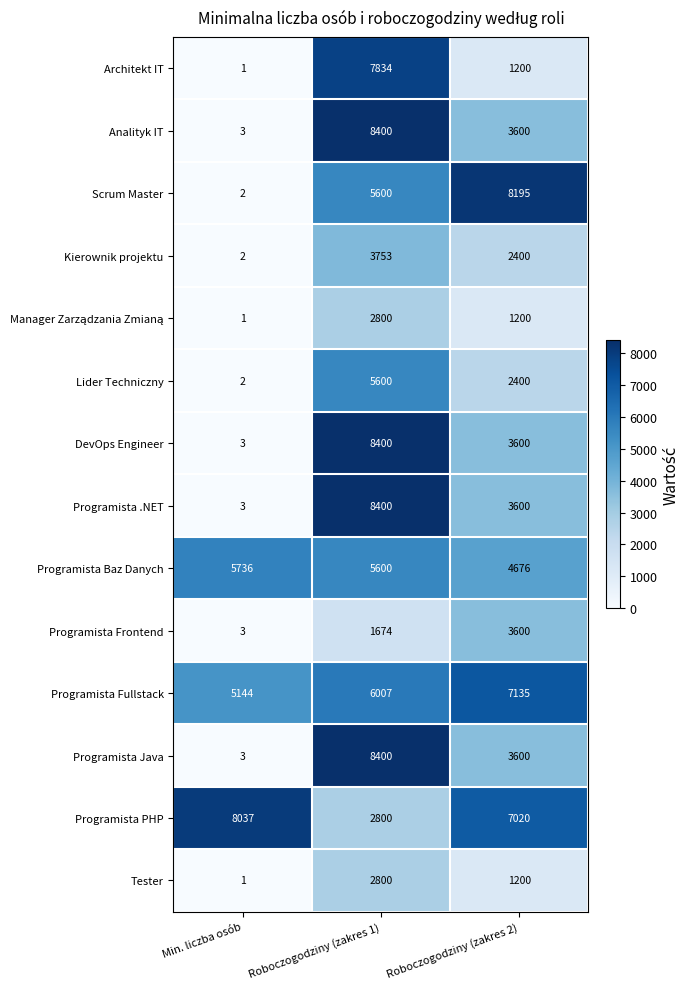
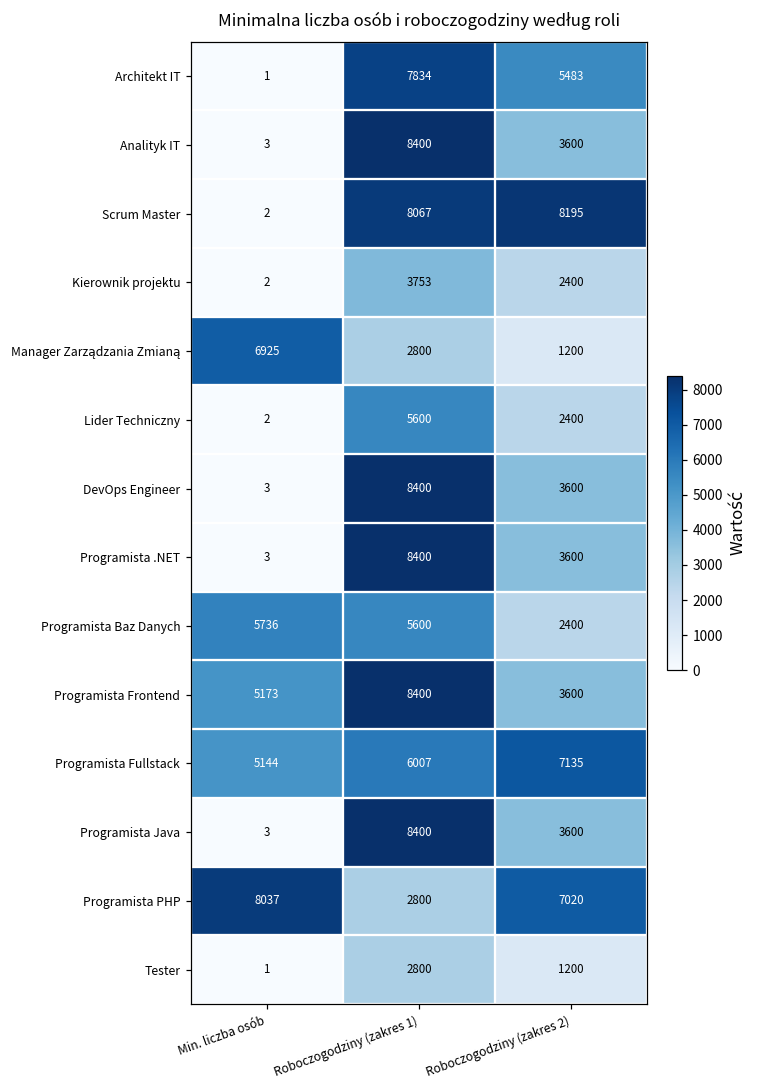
  {
    "Architekt IT": {
      "Min. liczba osób": 1,
      "Roboczogodziny (zakres 1)": 7834,
-     "Roboczogodziny (zakres 2)": 1200
+     "Roboczogodziny (zakres 2)": 5483
    },
    "Analityk IT": {
      "Min. liczba osób": 3,
      "Roboczogodziny (zakres 1)": 8400,
      "Roboczogodziny (zakres 2)": 3600
    },
    "Scrum Master": {
      "Min. liczba osób": 2,
-     "Roboczogodziny (zakres 1)": 5600,
+     "Roboczogodziny (zakres 1)": 8067,
      "Roboczogodziny (zakres 2)": 8195
    },
    "Kierownik projektu": {
      "Min. liczba osób": 2,
      "Roboczogodziny (zakres 1)": 3753,
      "Roboczogodziny (zakres 2)": 2400
    },
    "Manager Zarządzania Zmianą": {
-     "Min. liczba osób": 1,
+     "Min. liczba osób": 6925,
      "Roboczogodziny (zakres 1)": 2800,
      "Roboczogodziny (zakres 2)": 1200
    },
    "Lider Techniczny": {
      "Min. liczba osób": 2,
      "Roboczogodziny (zakres 1)": 5600,
      "Roboczogodziny (zakres 2)": 2400
    },
    "DevOps Engineer": {
      "Min. liczba osób": 3,
      "Roboczogodziny (zakres 1)": 8400,
      "Roboczogodziny (zakres 2)": 3600
    },
    "Programista .NET": {
      "Min. liczba osób": 3,
      "Roboczogodziny (zakres 1)": 8400,
      "Roboczogodziny (zakres 2)": 3600
    },
    "Programista Baz Danych": {
      "Min. liczba osób": 5736,
      "Roboczogodziny (zakres 1)": 5600,
-     "Roboczogodziny (zakres 2)": 4676
+     "Roboczogodziny (zakres 2)": 2400
    },
    "Programista Frontend": {
-     "Min. liczba osób": 3,
-     "Roboczogodziny (zakres 1)": 1674,
+     "Min. liczba osób": 5173,
+     "Roboczogodziny (zakres 1)": 8400,
      "Roboczogodziny (zakres 2)": 3600
    },
    "Programista Fullstack": {
      "Min. liczba osób": 5144,
      "Roboczogodziny (zakres 1)": 6007,
      "Roboczogodziny (zakres 2)": 7135
    },
    "Programista Java": {
      "Min. liczba osób": 3,
      "Roboczogodziny (zakres 1)": 8400,
      "Roboczogodziny (zakres 2)": 3600
    },
    "Programista PHP": {
      "Min. liczba osób": 8037,
      "Roboczogodziny (zakres 1)": 2800,
      "Roboczogodziny (zakres 2)": 7020
    },
    "Tester": {
      "Min. liczba osób": 1,
      "Roboczogodziny (zakres 1)": 2800,
      "Roboczogodziny (zakres 2)": 1200
    }
  }
